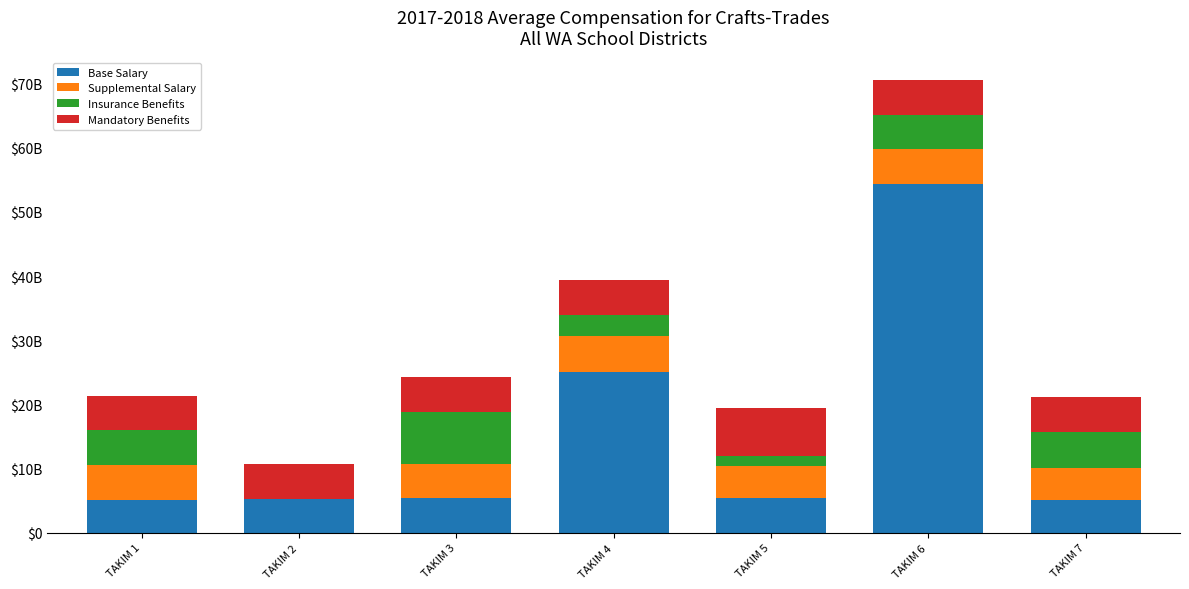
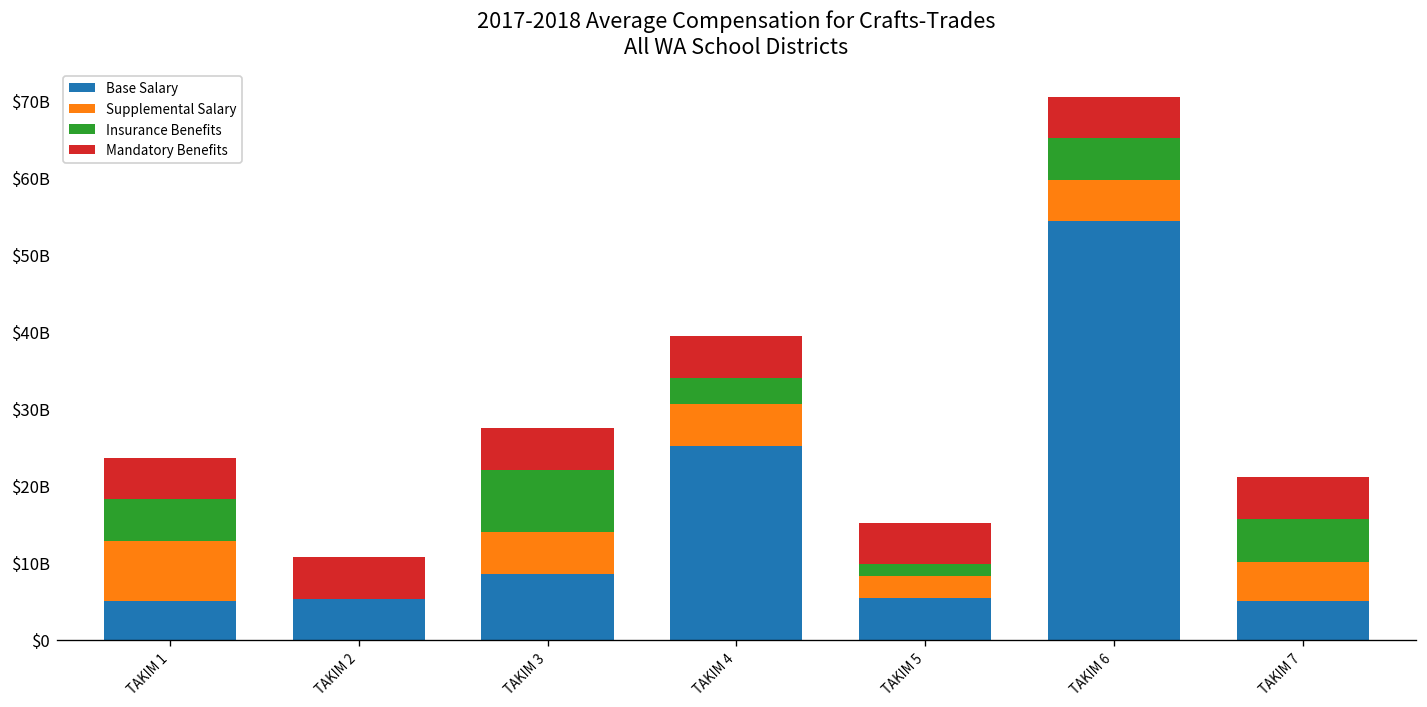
  {
    "Base Salary": {
      "TAKIM 1": "$5000000000",
      "TAKIM 2": "$5000000000",
-     "TAKIM 3": "$5000000000",
+     "TAKIM 3": "$9000000000",
      "TAKIM 4": "$25000000000",
      "TAKIM 5": "$5000000000",
      "TAKIM 6": "$54000000000",
      "TAKIM 7": "$5000000000"
    },
    "Supplemental Salary": {
-     "TAKIM 1": "$6000000000",
+     "TAKIM 1": "$8000000000",
      "TAKIM 2": "$0",
      "TAKIM 3": "$5000000000",
      "TAKIM 4": "$5000000000",
-     "TAKIM 5": "$5000000000",
+     "TAKIM 5": "$3000000000",
      "TAKIM 6": "$5000000000",
      "TAKIM 7": "$5000000000"
    },
    "Insurance Benefits": {
      "TAKIM 1": "$5000000000",
      "TAKIM 2": "$0",
      "TAKIM 3": "$8000000000",
      "TAKIM 4": "$3000000000",
      "TAKIM 5": "$2000000000",
      "TAKIM 6": "$5000000000",
      "TAKIM 7": "$6000000000"
    },
    "Mandatory Benefits": {
      "TAKIM 1": "$5000000000",
      "TAKIM 2": "$5000000000",
      "TAKIM 3": "$5000000000",
      "TAKIM 4": "$6000000000",
-     "TAKIM 5": "$7000000000",
+     "TAKIM 5": "$5000000000",
      "TAKIM 6": "$5000000000",
      "TAKIM 7": "$5000000000"
    }
  }
